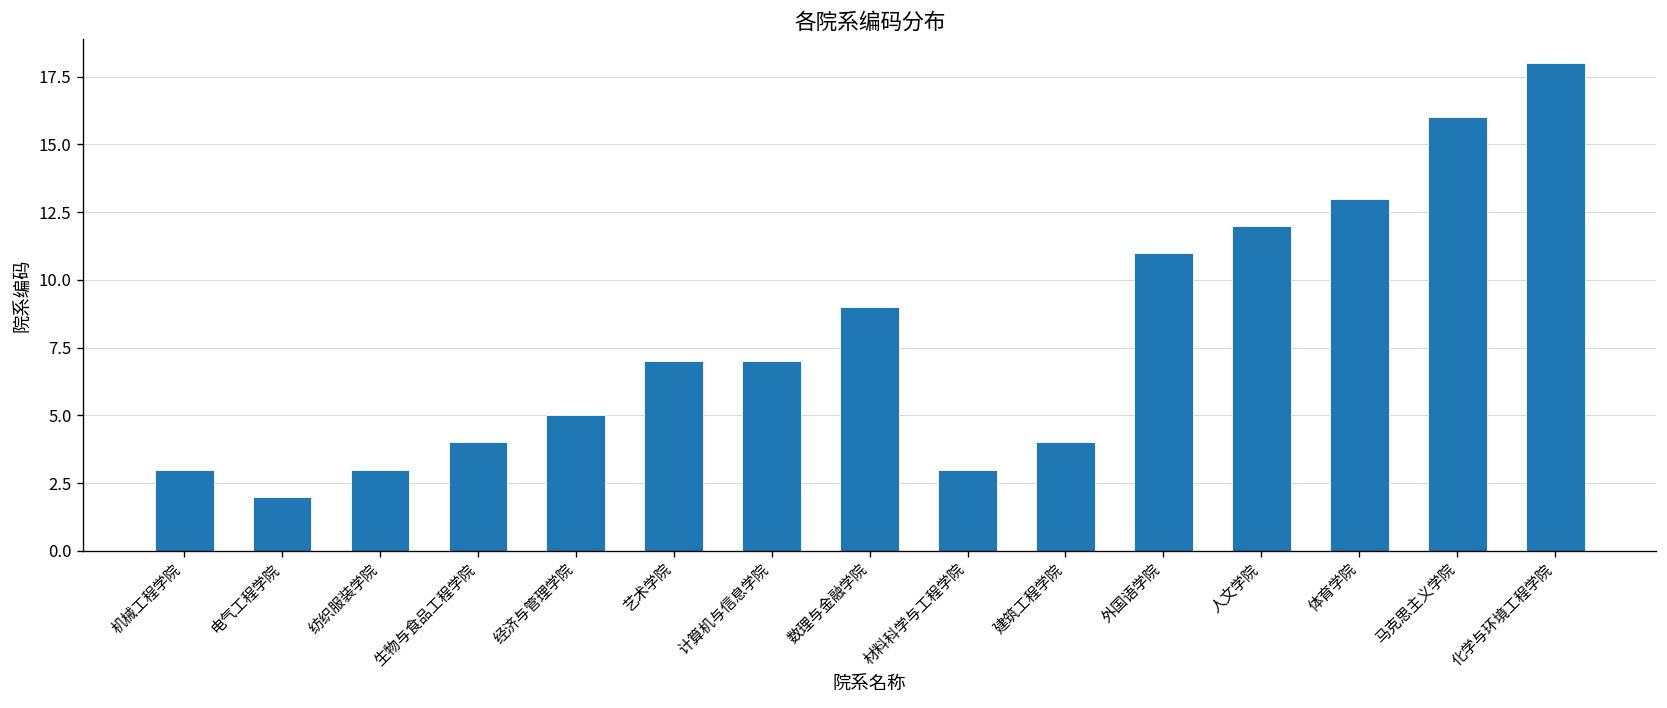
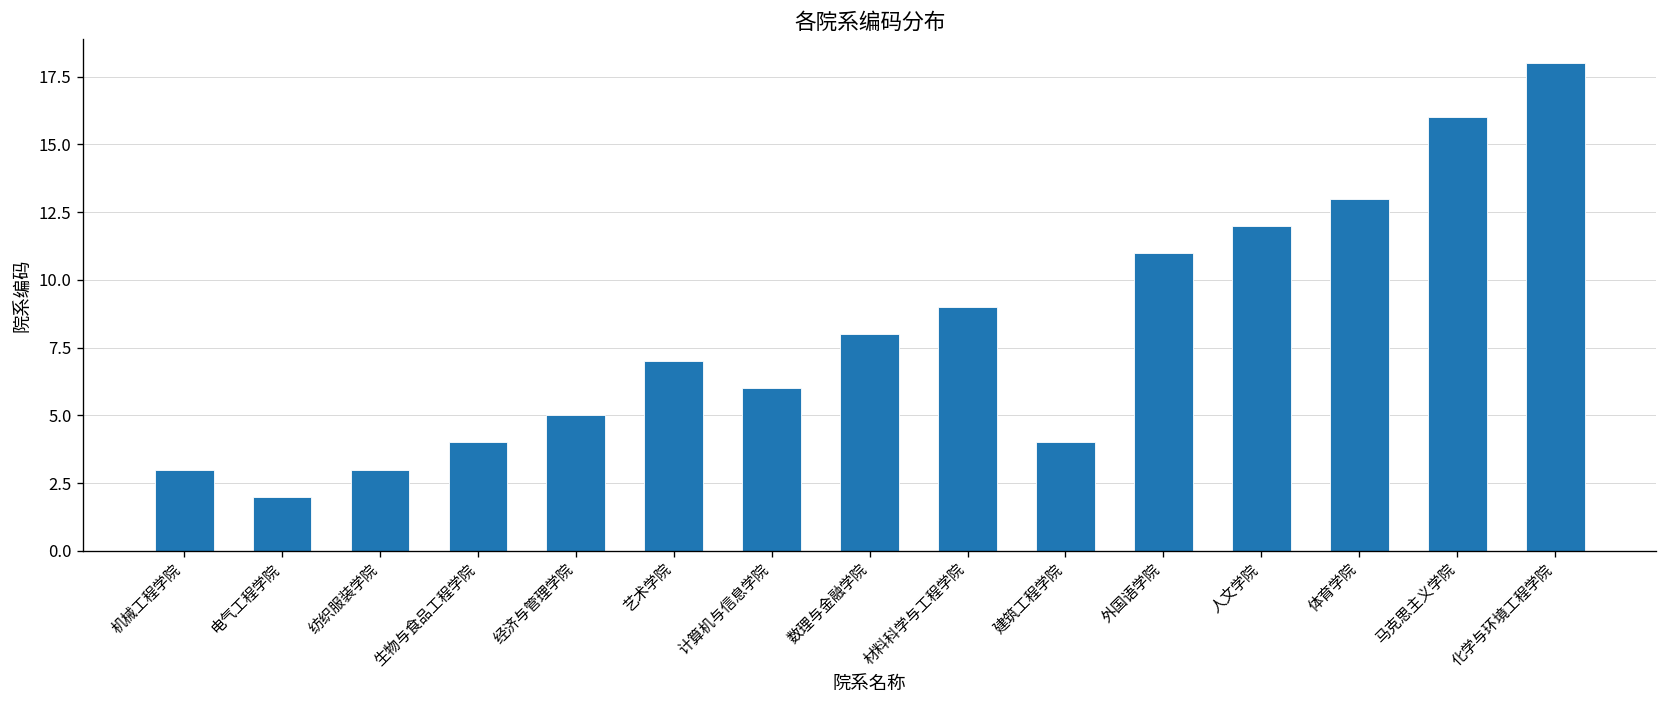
  {
    "机械工程学院": 3,
    "电气工程学院": 2,
    "纺织服装学院": 3,
    "生物与食品工程学院": 4,
    "经济与管理学院": 5,
    "艺术学院": 7,
-   "计算机与信息学院": 7,
-   "数理与金融学院": 9,
-   "材料科学与工程学院": 3,
+   "计算机与信息学院": 6,
+   "数理与金融学院": 8,
+   "材料科学与工程学院": 9,
    "建筑工程学院": 4,
    "外国语学院": 11,
    "人文学院": 12,
    "体育学院": 13,
    "马克思主义学院": 16,
    "化学与环境工程学院": 18
  }
